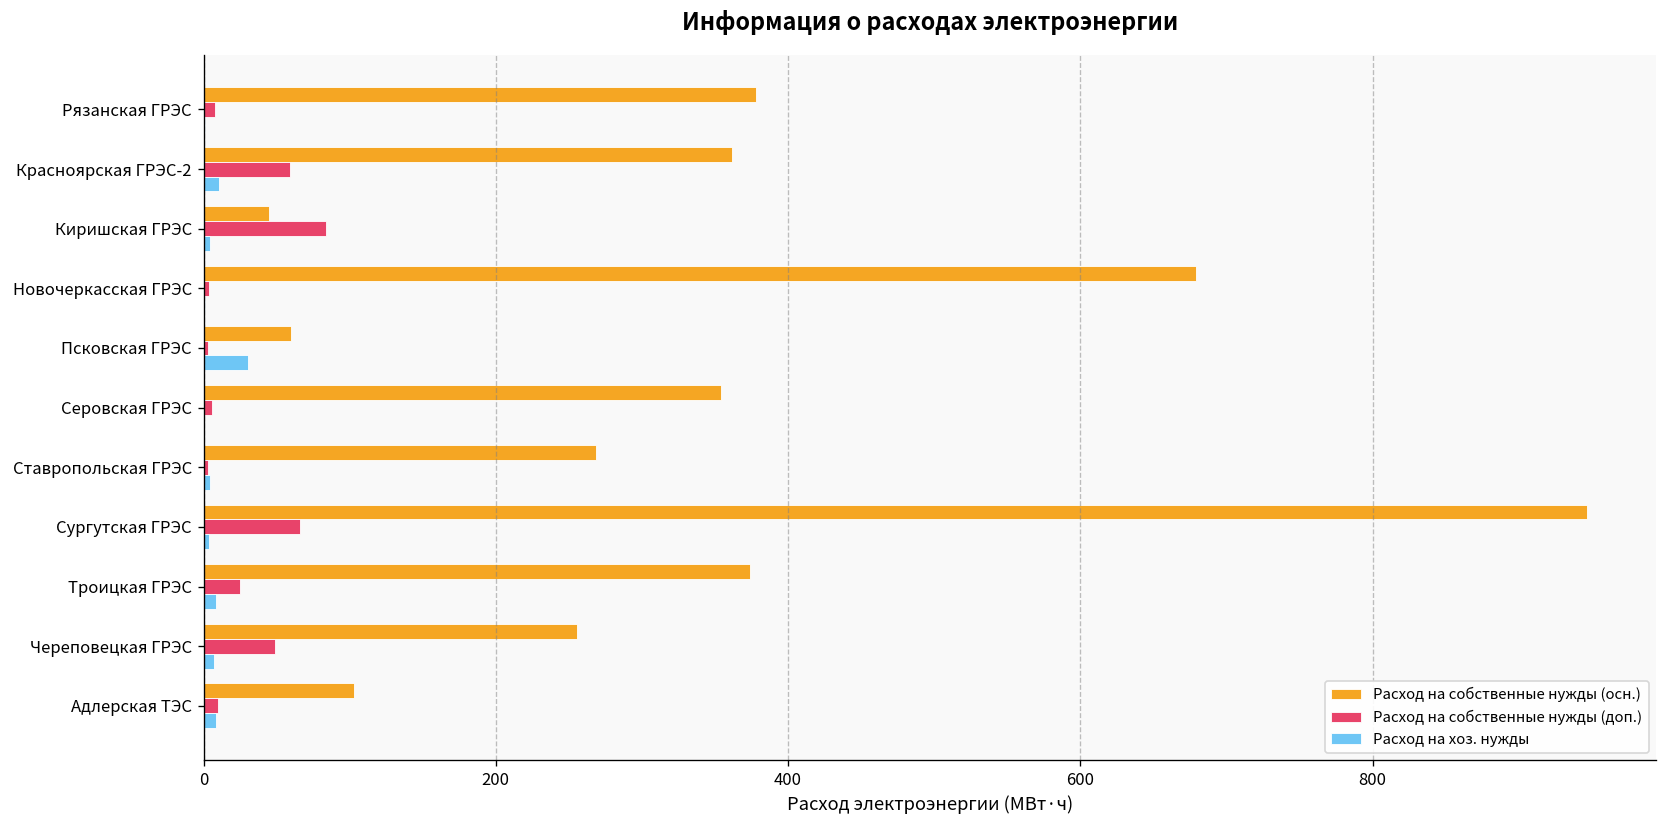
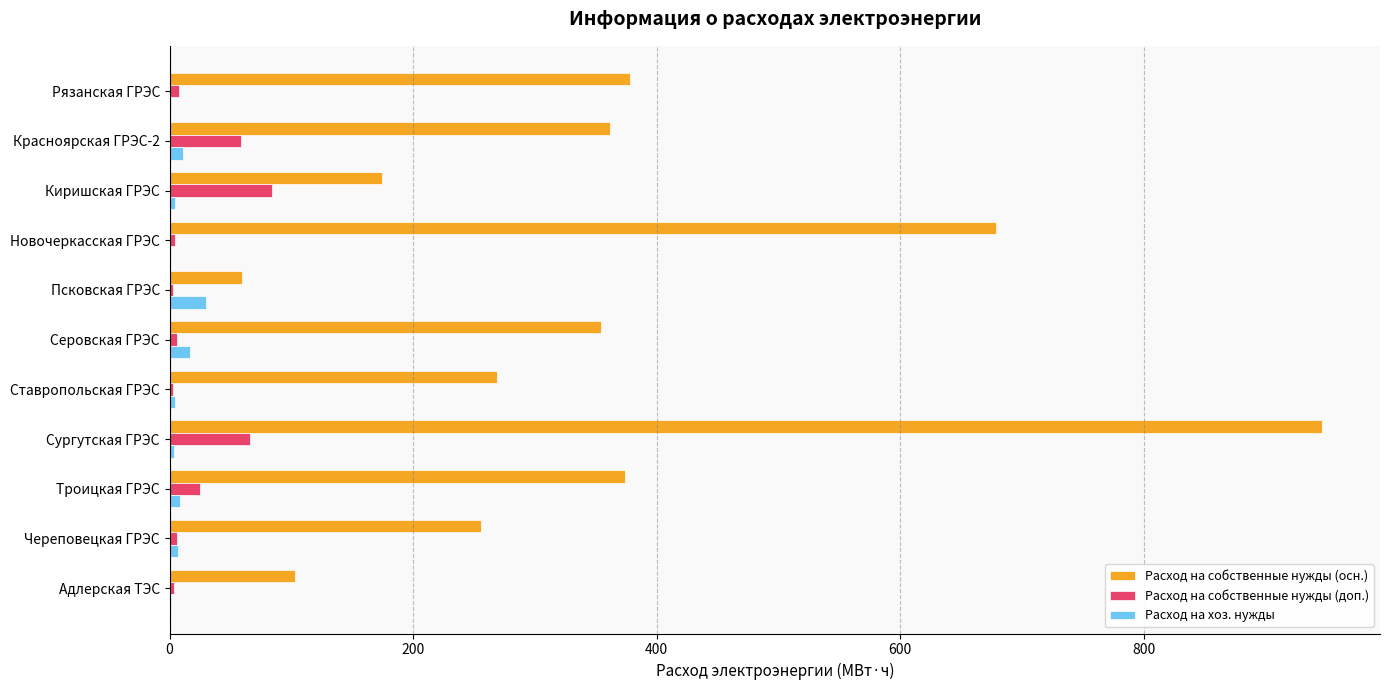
  {
    "Расход на собственные нужды (осн.)": {
      "Рязанская ГРЭС": 378,
      "Красноярская ГРЭС-2": 362,
-     "Киришская ГРЭС": 45,
+     "Киришская ГРЭС": 175,
      "Новочеркасская ГРЭС": 679,
      "Псковская ГРЭС": 60,
      "Серовская ГРЭС": 354,
      "Ставропольская ГРЭС": 269,
      "Сургутская ГРЭС": 947,
      "Троицкая ГРЭС": 374,
      "Череповецкая ГРЭС": 256,
      "Адлерская ТЭС": 103
    },
    "Расход на собственные нужды (доп.)": {
      "Рязанская ГРЭС": 8,
      "Красноярская ГРЭС-2": 59,
      "Киришская ГРЭС": 84,
      "Новочеркасская ГРЭС": 4,
      "Псковская ГРЭС": 3,
      "Серовская ГРЭС": 6,
      "Ставропольская ГРЭС": 3,
      "Сургутская ГРЭС": 66,
      "Троицкая ГРЭС": 25,
-     "Череповецкая ГРЭС": 49,
-     "Адлерская ТЭС": 10
+     "Череповецкая ГРЭС": 6,
+     "Адлерская ТЭС": 3
    },
    "Расход на хоз. нужды": {
      "Красноярская ГРЭС-2": 11,
      "Киришская ГРЭС": 4,
      "Псковская ГРЭС": 30,
-     "Серовская ГРЭС": 1,
+     "Серовская ГРЭС": 17,
      "Ставропольская ГРЭС": 5,
      "Сургутская ГРЭС": 4,
      "Троицкая ГРЭС": 9,
      "Череповецкая ГРЭС": 7,
-     "Адлерская ТЭС": 8
+     "Адлерская ТЭС": 1
    }
  }
